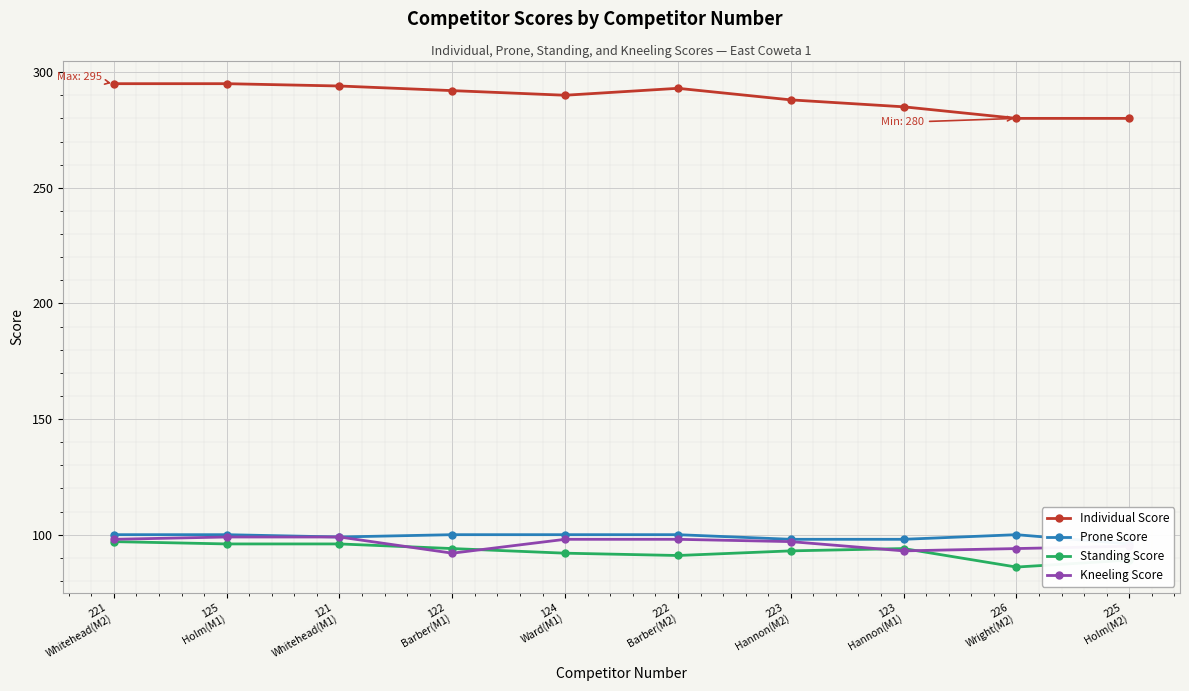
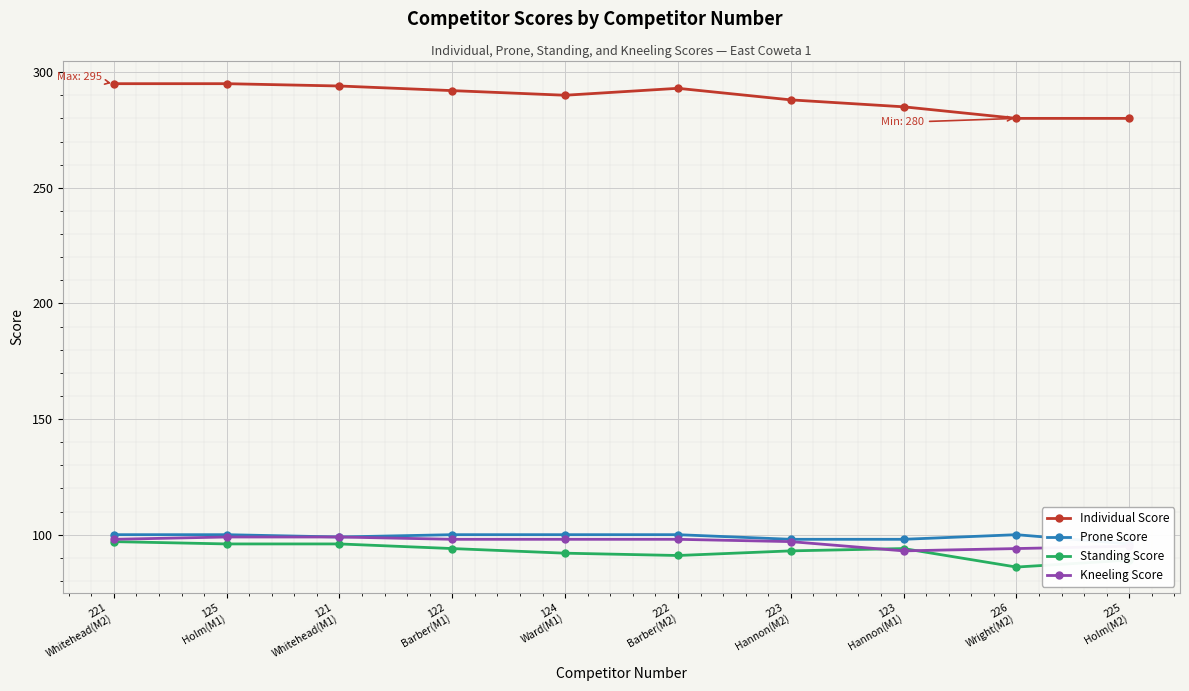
  {
    "Individual Score": {
      "221 Whitehead(M2)": 295,
      "226 Wright(M2)": 280
    },
    "Prone Score": {
      "221 Whitehead(M2)": 100,
      "122 Barber(M1)": 100,
      "124 Ward(M1)": 100,
      "222 Barber(M2)": 100,
      "123 Hannon(M1)": 98,
      "226 Wright(M2)": 100
    },
    "Standing Score": {
      "125 Holm(M1)": 96,
      "121 Whitehead(M1)": 96,
      "122 Barber(M1)": 94,
      "124 Ward(M1)": 92,
      "222 Barber(M2)": 91,
      "223 Hannon(M2)": 93,
      "226 Wright(M2)": 86
    },
    "Kneeling Score": {
-     "122 Barber(M1)": 92,
+     "122 Barber(M1)": 98,
      "124 Ward(M1)": 98,
      "222 Barber(M2)": 98,
      "226 Wright(M2)": 94
    }
  }
